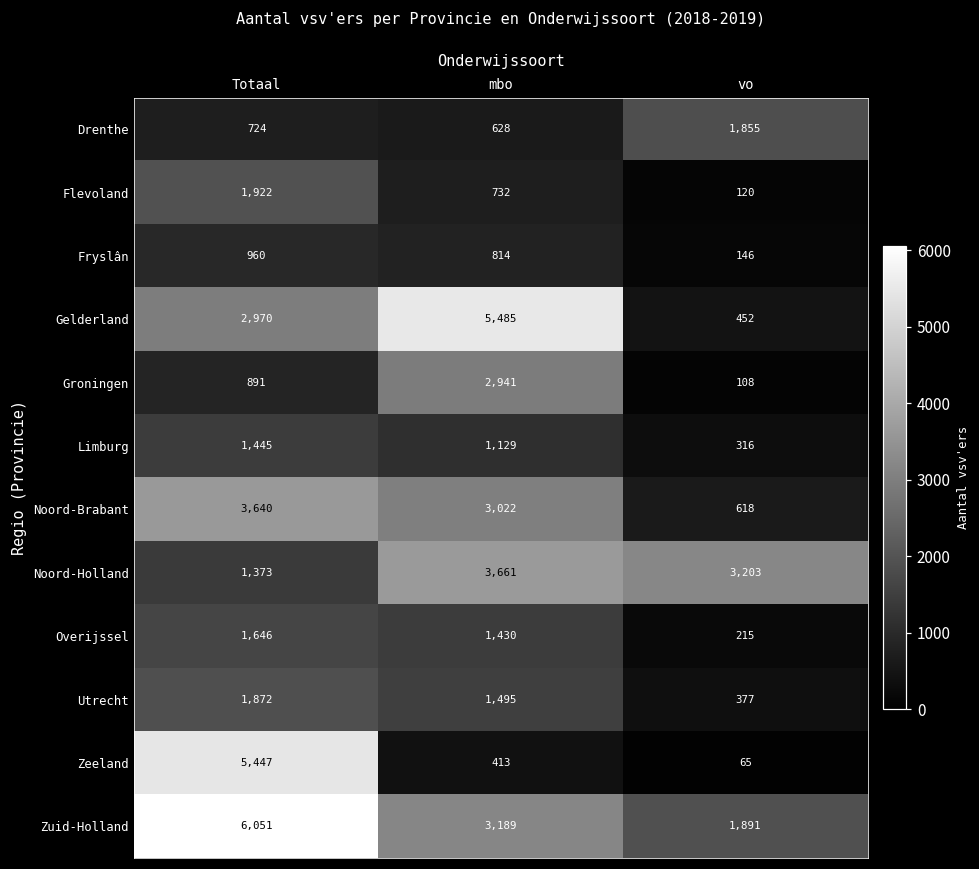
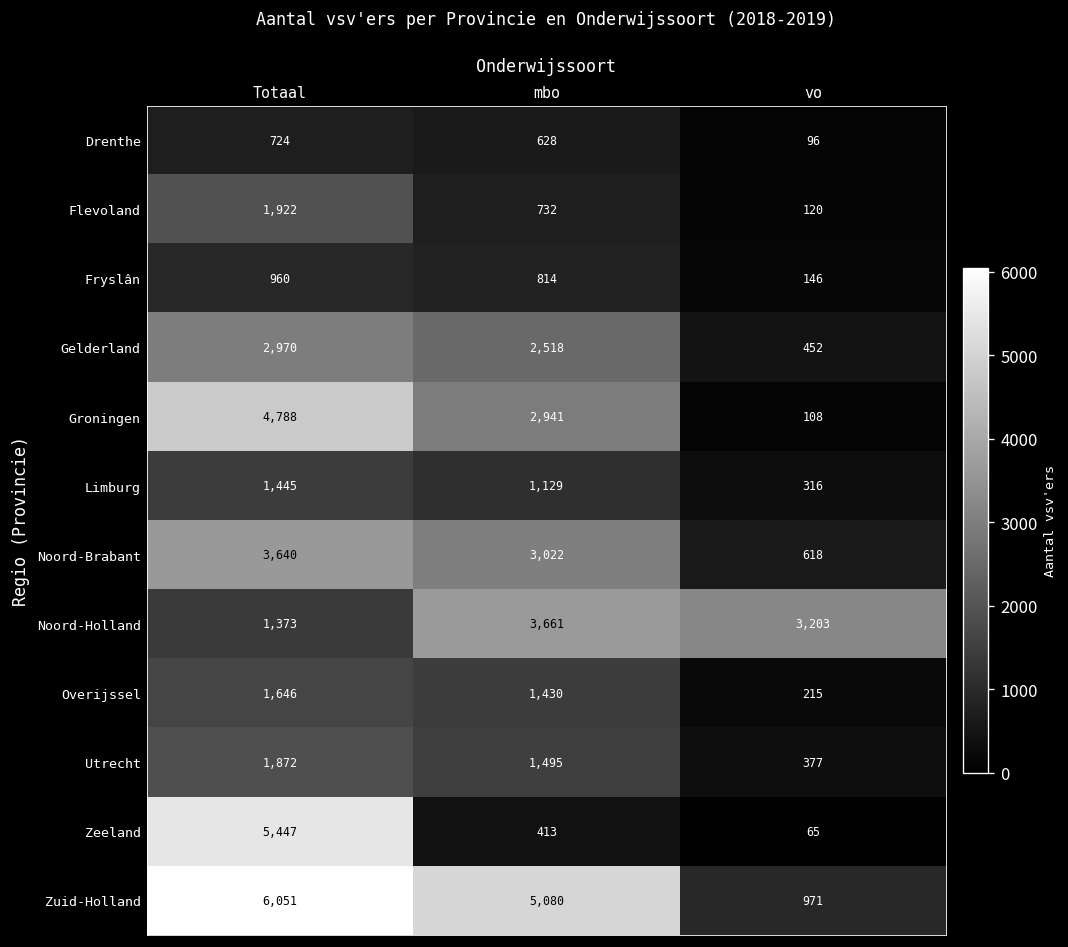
  {
    "Drenthe": {
      "Totaal": "724",
      "mbo": "628",
-     "vo": "1,855"
+     "vo": "96"
    },
    "Flevoland": {
      "Totaal": "1,922",
      "mbo": "732",
      "vo": "120"
    },
    "Fryslân": {
      "Totaal": "960",
      "mbo": "814",
      "vo": "146"
    },
    "Gelderland": {
      "Totaal": "2,970",
-     "mbo": "5,485",
+     "mbo": "2,518",
      "vo": "452"
    },
    "Groningen": {
-     "Totaal": "891",
+     "Totaal": "4,788",
      "mbo": "2,941",
      "vo": "108"
    },
    "Limburg": {
      "Totaal": "1,445",
      "mbo": "1,129",
      "vo": "316"
    },
    "Noord-Brabant": {
      "Totaal": "3,640",
      "mbo": "3,022",
      "vo": "618"
    },
    "Noord-Holland": {
      "Totaal": "1,373",
      "mbo": "3,661",
      "vo": "3,203"
    },
    "Overijssel": {
      "Totaal": "1,646",
      "mbo": "1,430",
      "vo": "215"
    },
    "Utrecht": {
      "Totaal": "1,872",
      "mbo": "1,495",
      "vo": "377"
    },
    "Zeeland": {
      "Totaal": "5,447",
      "mbo": "413",
      "vo": "65"
    },
    "Zuid-Holland": {
      "Totaal": "6,051",
-     "mbo": "3,189",
-     "vo": "1,891"
+     "mbo": "5,080",
+     "vo": "971"
    }
  }
